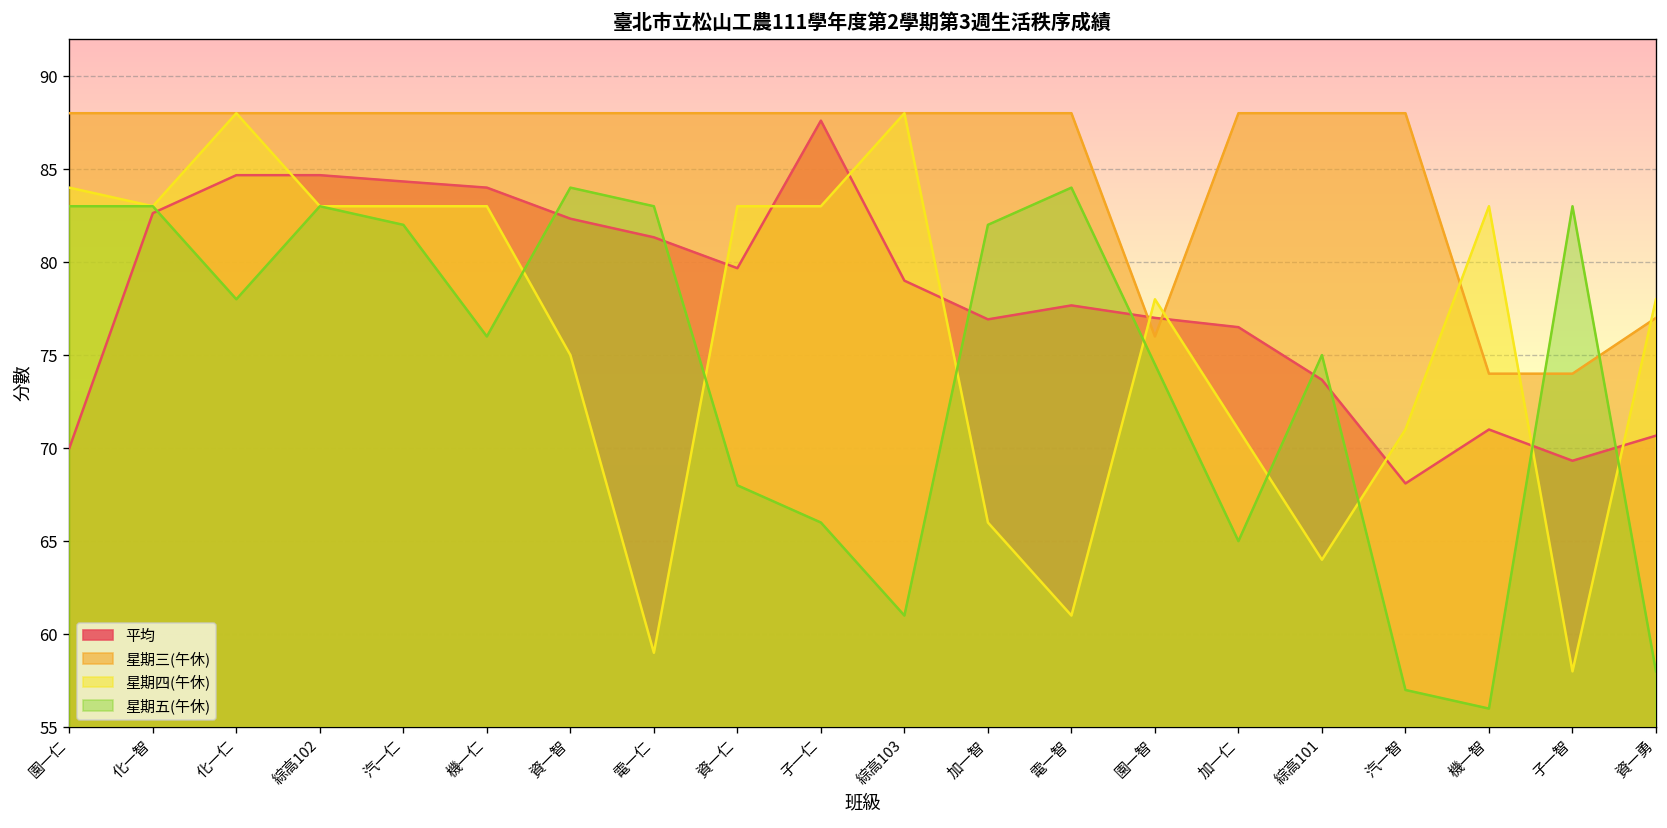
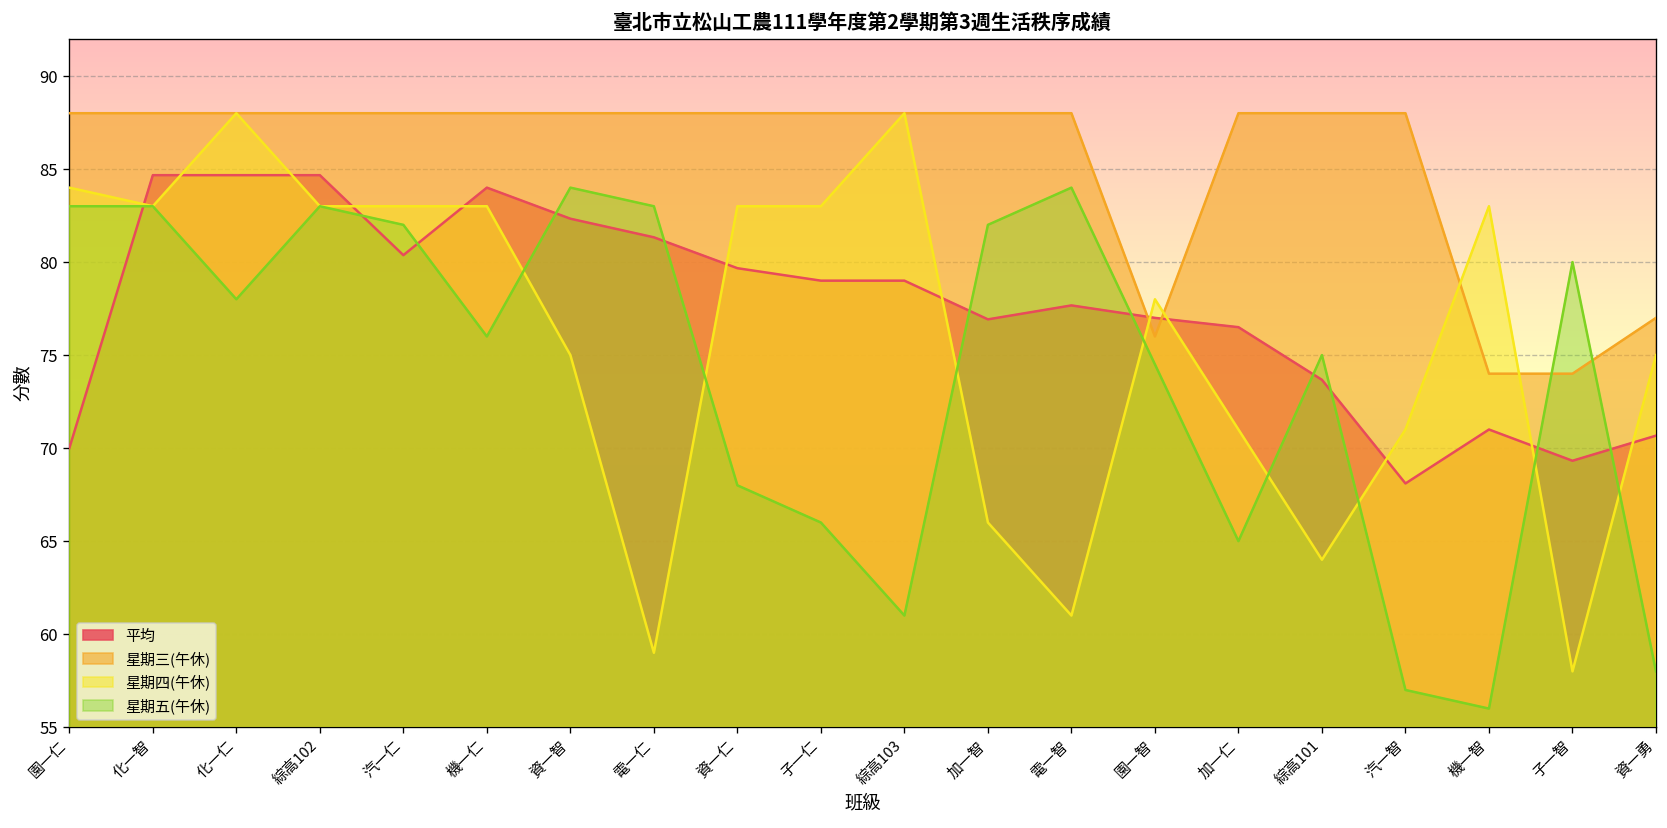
  {
    "平均": {
      "園一仁": 70.0,
-     "化一智": 82.6,
+     "化一智": 84.7,
      "化一仁": 84.7,
      "綜高102": 84.7,
-     "汽一仁": 84.3,
+     "汽一仁": 80.4,
      "機一仁": 84.0,
      "資一智": 82.3,
      "電一仁": 81.3,
      "資一仁": 79.7,
-     "子一仁": 87.6,
+     "子一仁": 79.0,
      "綜高103": 79.0,
      "加一智": 76.9,
      "電一智": 77.7,
      "園一智": 77.0,
      "加一仁": 76.5,
      "綜高101": 73.7,
      "汽一智": 68.1,
      "機一智": 71.0,
      "子一智": 69.3,
      "資一勇": 70.7
    },
    "星期三(午休)": {
      "園一仁": 88.0,
      "化一智": 88.0,
      "綜高102": 88.0,
      "汽一仁": 88.0,
      "機一仁": 88.0,
      "資一智": 88.0,
      "電一仁": 88.0,
      "資一仁": 88.0,
      "子一仁": 88.0,
      "加一智": 88.0,
      "電一智": 88.0,
      "園一智": 76.0,
      "加一仁": 88.0,
      "綜高101": 88.0,
      "汽一智": 88.0,
      "機一智": 74.0,
      "子一智": 74.0,
      "資一勇": 77.0
    },
    "星期四(午休)": {
      "園一仁": 84,
      "汽一仁": 83,
      "機一仁": 83,
      "資一智": 75,
      "電一仁": 59,
      "資一仁": 83,
      "子一仁": 83,
      "加一智": 66,
      "電一智": 61,
      "園一智": 78,
      "加一仁": 71,
      "綜高101": 64,
      "汽一智": 71,
      "機一智": 83,
      "子一智": 58,
-     "資一勇": 78
+     "資一勇": 75
    },
    "星期五(午休)": {
      "園一仁": 83,
      "化一仁": 78,
      "汽一仁": 82,
      "機一仁": 76,
      "資一智": 84,
      "電一仁": 83,
      "資一仁": 68,
      "子一仁": 66,
      "綜高103": 61,
      "加一智": 82,
      "電一智": 84,
      "園一智": 74.5,
      "加一仁": 65,
      "綜高101": 75,
      "汽一智": 57,
      "機一智": 56,
-     "子一智": 83,
+     "子一智": 80,
      "資一勇": 58
    }
  }
